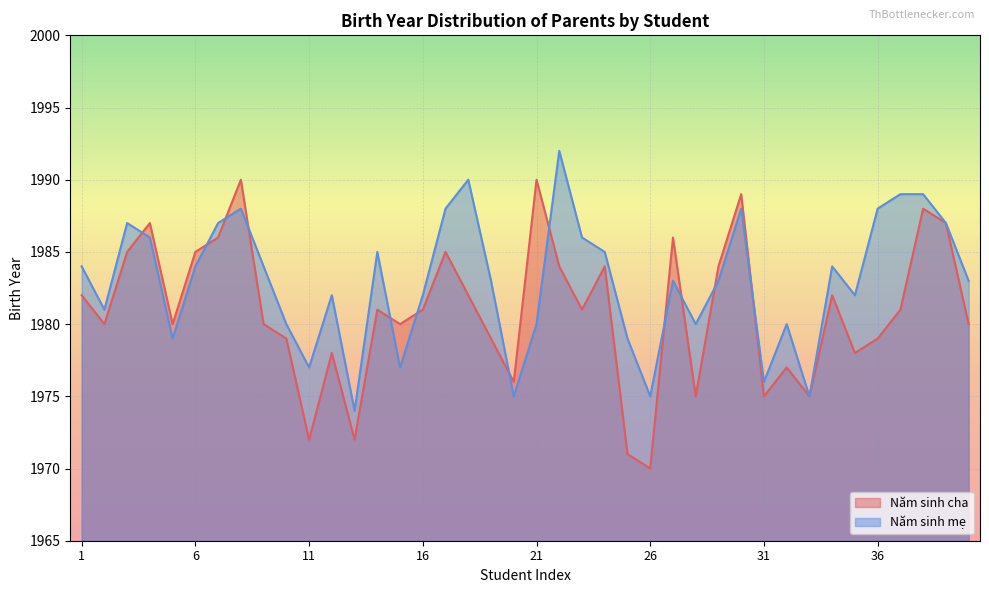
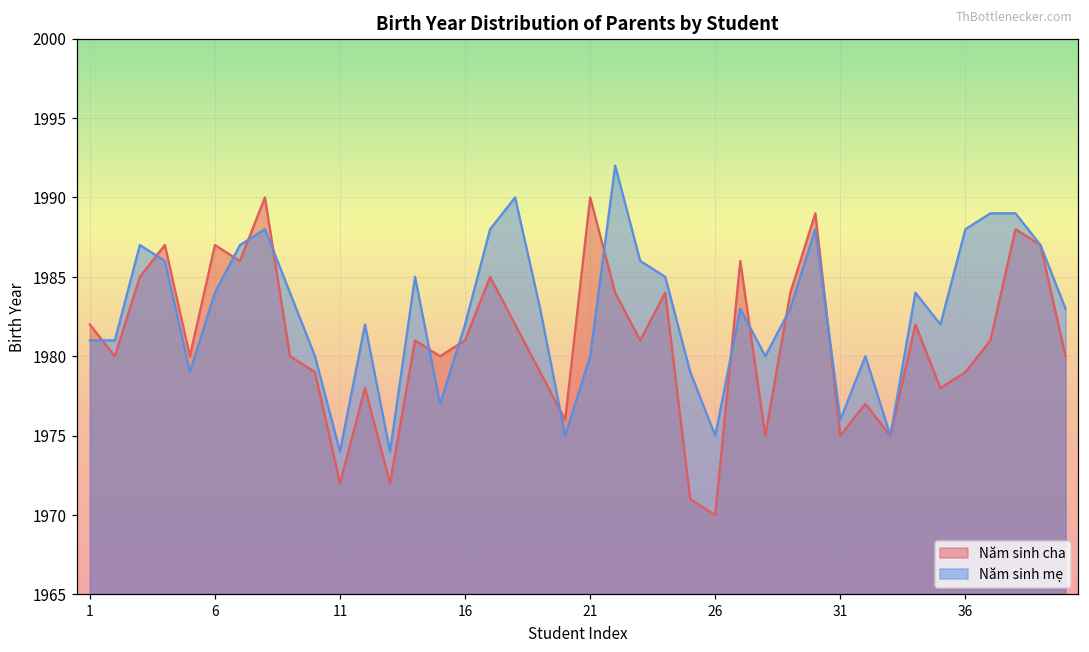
  {
    "Năm sinh cha": {
      "1": 1982,
-     "6": 1985,
+     "6": 1987,
      "11": 1972,
      "16": 1981,
      "21": 1990,
      "26": 1970,
      "31": 1975,
      "36": 1979
    },
    "Năm sinh mẹ": {
-     "1": 1984,
+     "1": 1981,
      "6": 1984,
-     "11": 1977,
+     "11": 1974,
      "16": 1982,
      "21": 1980,
      "26": 1975,
      "31": 1976,
      "36": 1988
    }
  }
